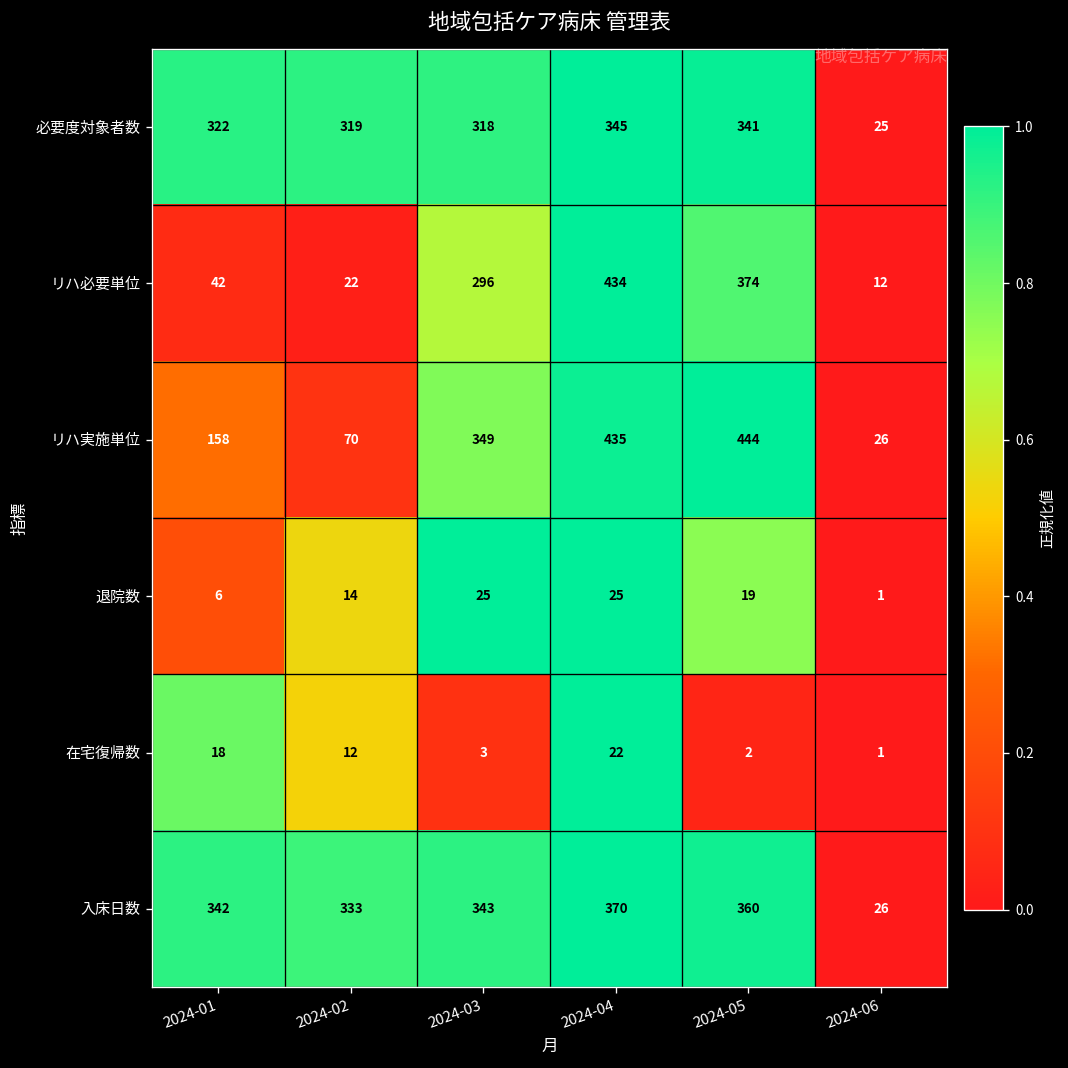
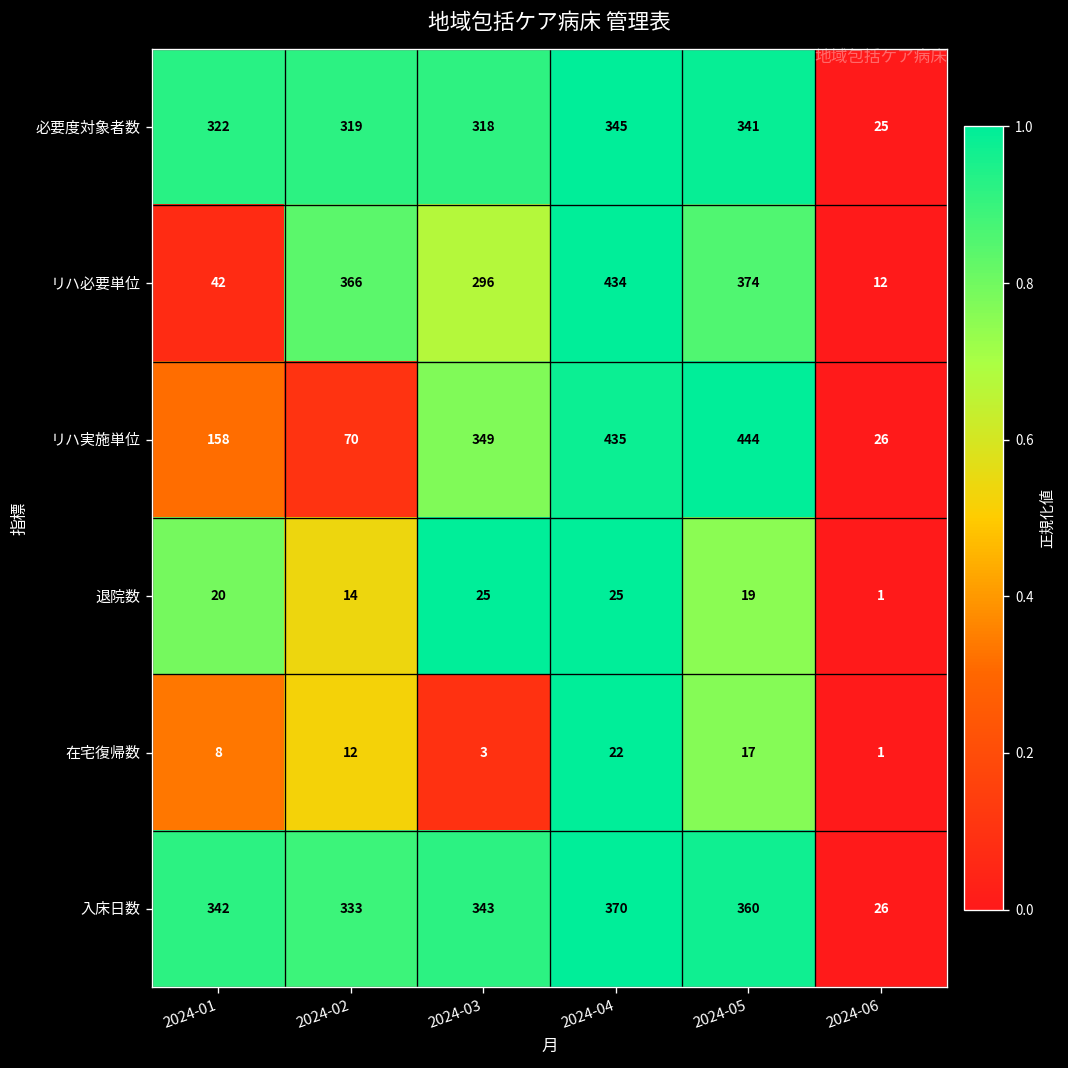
  {
    "必要度対象者数": {
      "2024-01": 322,
      "2024-02": 319,
      "2024-03": 318,
      "2024-04": 345,
      "2024-05": 341
    },
    "リハ必要単位": {
      "2024-01": 42,
-     "2024-02": 22,
+     "2024-02": 366,
      "2024-03": 296,
      "2024-04": 434,
      "2024-05": 374,
      "2024-06": 12
    },
    "リハ実施単位": {
      "2024-01": 158,
      "2024-02": 70,
      "2024-03": 349,
      "2024-04": 435,
      "2024-05": 444,
      "2024-06": 26
    },
    "退院数": {
-     "2024-01": 6,
+     "2024-01": 20,
      "2024-02": 14,
      "2024-03": 25,
      "2024-04": 25,
      "2024-05": 19,
      "2024-06": 1
    },
    "在宅復帰数": {
-     "2024-01": 18,
+     "2024-01": 8,
      "2024-02": 12,
      "2024-03": 3,
      "2024-04": 22,
-     "2024-05": 2,
+     "2024-05": 17,
      "2024-06": 1
    },
    "入床日数": {
      "2024-01": 342,
      "2024-02": 333,
      "2024-03": 343,
      "2024-04": 370,
      "2024-05": 360,
      "2024-06": 26
    }
  }
